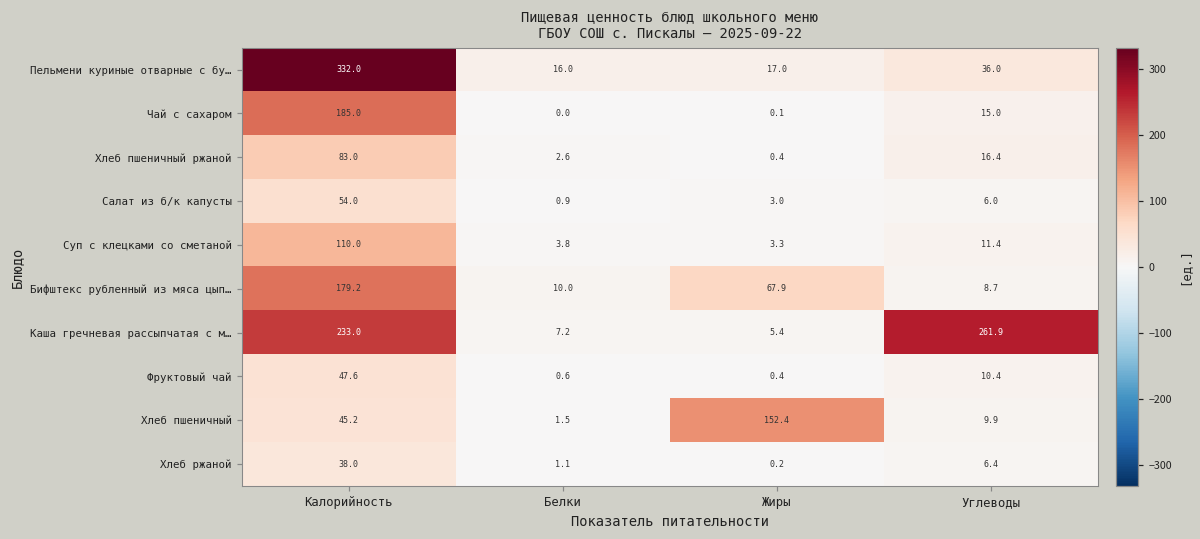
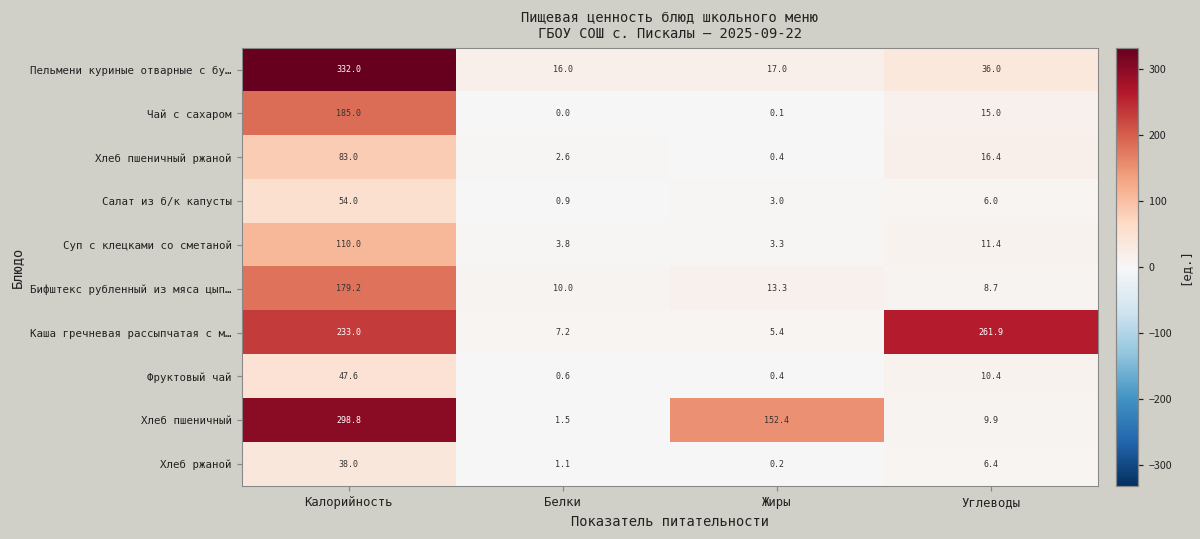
  {
    "Пельмени куриные отварные с бу…": {
      "Калорийность": 332.0,
      "Белки": 16.0,
      "Жиры": 17.0,
      "Углеводы": 36.0
    },
    "Чай с сахаром": {
      "Калорийность": 185.0,
      "Белки": 0.0,
      "Жиры": 0.1,
      "Углеводы": 15.0
    },
    "Хлеб пшеничный ржаной": {
      "Калорийность": 83.0,
      "Белки": 2.6,
      "Жиры": 0.4,
      "Углеводы": 16.4
    },
    "Салат из б/к капусты": {
      "Калорийность": 54.0,
      "Белки": 0.9,
      "Жиры": 3.0,
      "Углеводы": 6.0
    },
    "Суп с клецками со сметаной": {
      "Калорийность": 110.0,
      "Белки": 3.8,
      "Жиры": 3.3,
      "Углеводы": 11.4
    },
    "Бифштекс рубленный из мяса цып…": {
      "Калорийность": 179.2,
      "Белки": 10.0,
-     "Жиры": 67.9,
+     "Жиры": 13.3,
      "Углеводы": 8.7
    },
    "Каша гречневая рассыпчатая с м…": {
      "Калорийность": 233.0,
      "Белки": 7.2,
      "Жиры": 5.4,
      "Углеводы": 261.9
    },
    "Фруктовый чай": {
      "Калорийность": 47.6,
      "Белки": 0.6,
      "Жиры": 0.4,
      "Углеводы": 10.4
    },
    "Хлеб пшеничный": {
-     "Калорийность": 45.2,
+     "Калорийность": 298.8,
      "Белки": 1.5,
      "Жиры": 152.4,
      "Углеводы": 9.9
    },
    "Хлеб ржаной": {
      "Калорийность": 38.0,
      "Белки": 1.1,
      "Жиры": 0.2,
      "Углеводы": 6.4
    }
  }
